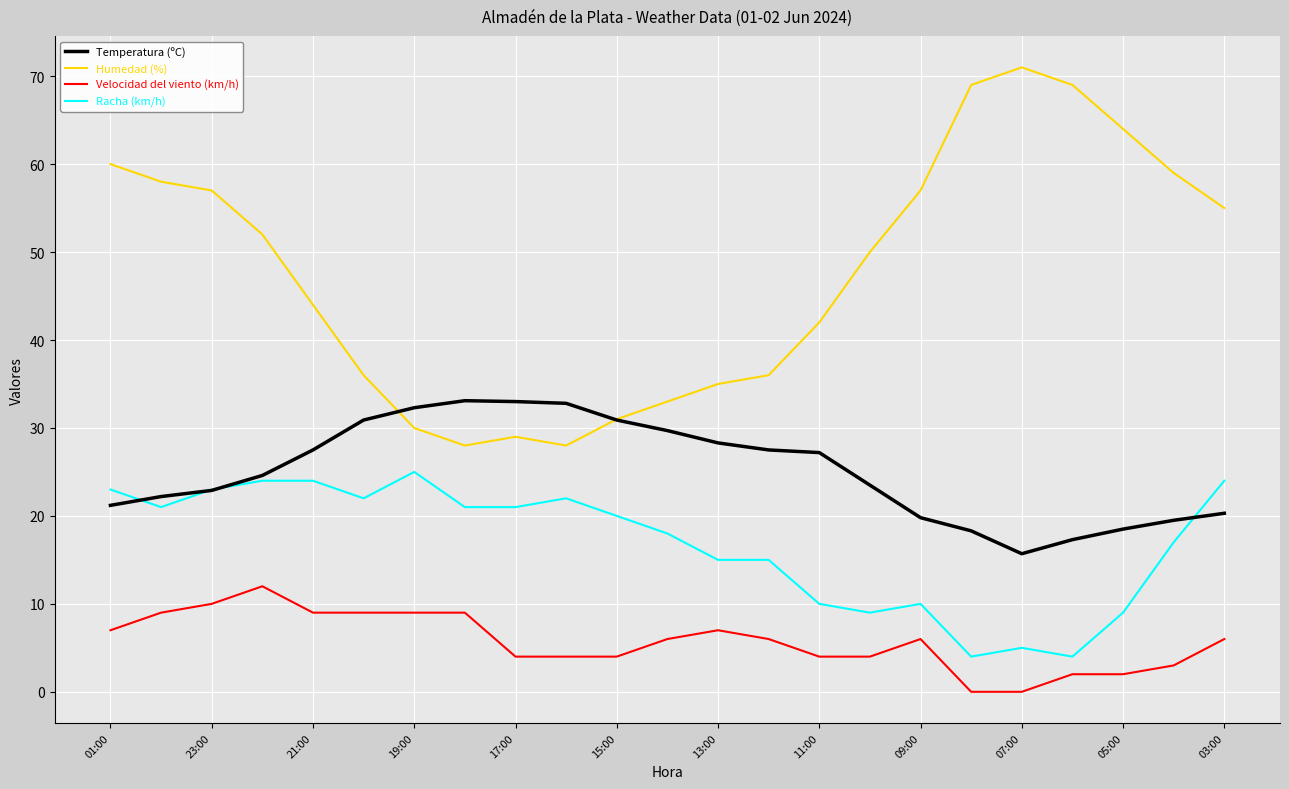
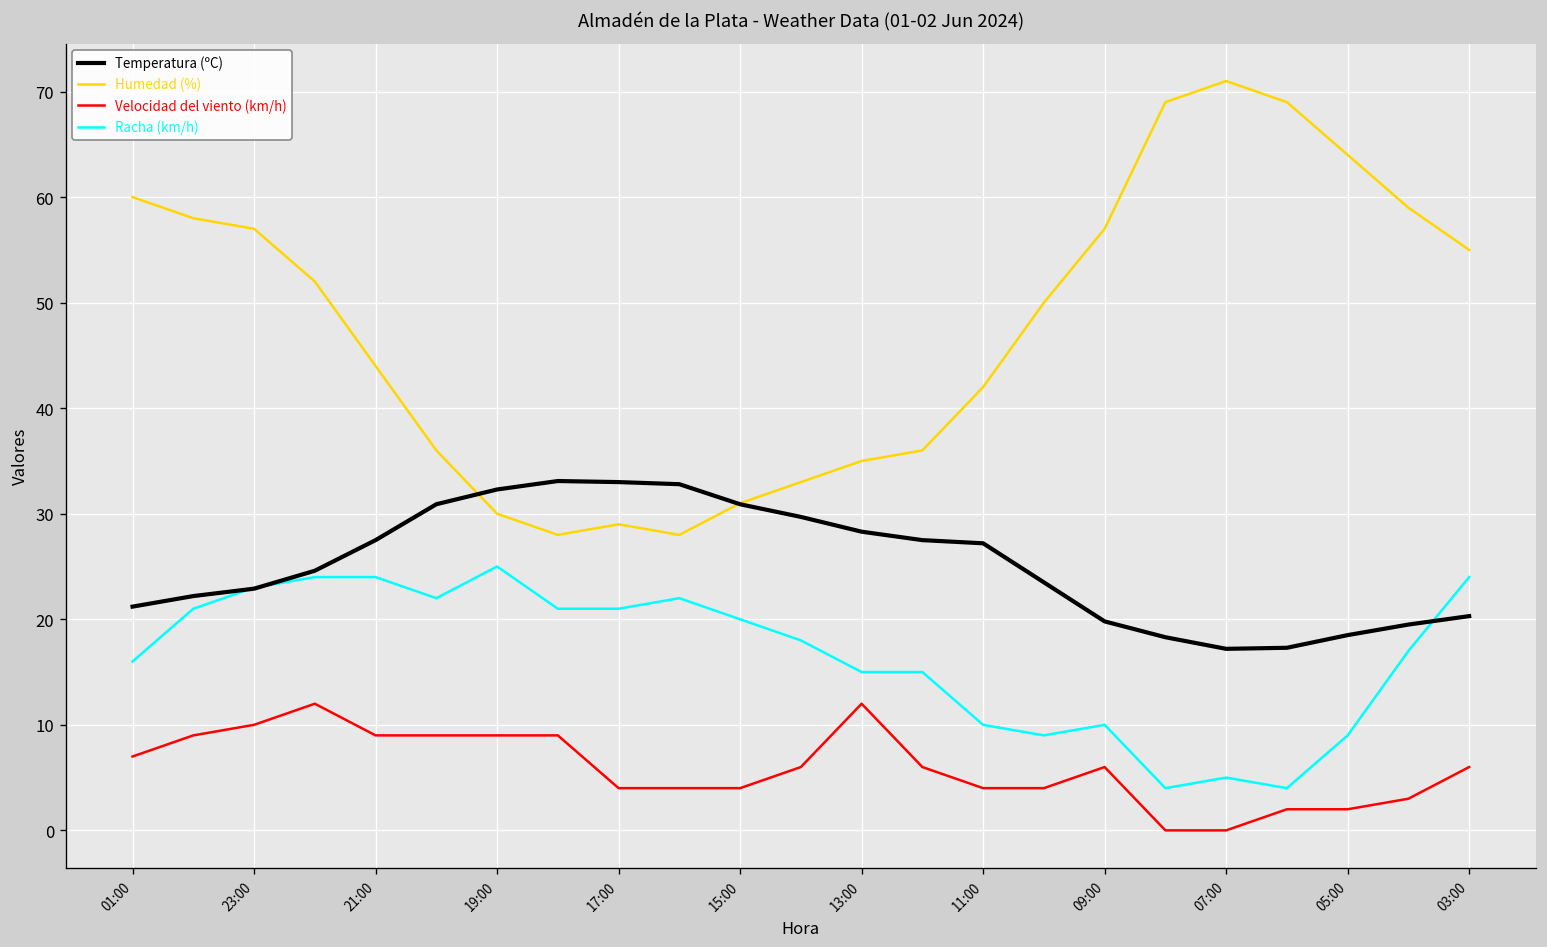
  {
    "Temperatura (ºC)": {
      "01:00": 21,
      "21:00": 28,
      "19:00": 32,
      "17:00": 33,
      "13:00": 28,
      "11:00": 27,
      "09:00": 20,
-     "07:00": 16,
+     "07:00": 17,
      "05:00": 19,
      "03:00": 20
    },
    "Humedad (%)": {
      "01:00": 60,
      "23:00": 57,
      "21:00": 44,
      "19:00": 30,
      "17:00": 29,
      "13:00": 35,
      "11:00": 42,
      "09:00": 57,
      "07:00": 71,
      "05:00": 64,
      "03:00": 55
    },
    "Velocidad del viento (km/h)": {
      "01:00": 7,
      "23:00": 10,
      "21:00": 9,
      "19:00": 9,
      "17:00": 4,
      "15:00": 4,
-     "13:00": 7,
+     "13:00": 12,
      "11:00": 4,
      "09:00": 6,
      "07:00": 0,
      "05:00": 2,
      "03:00": 6
    },
    "Racha (km/h)": {
-     "01:00": 23,
+     "01:00": 16,
      "21:00": 24,
      "19:00": 25,
      "17:00": 21,
      "15:00": 20,
      "13:00": 15,
      "11:00": 10,
      "09:00": 10,
      "07:00": 5,
      "05:00": 9,
      "03:00": 24
    }
  }
